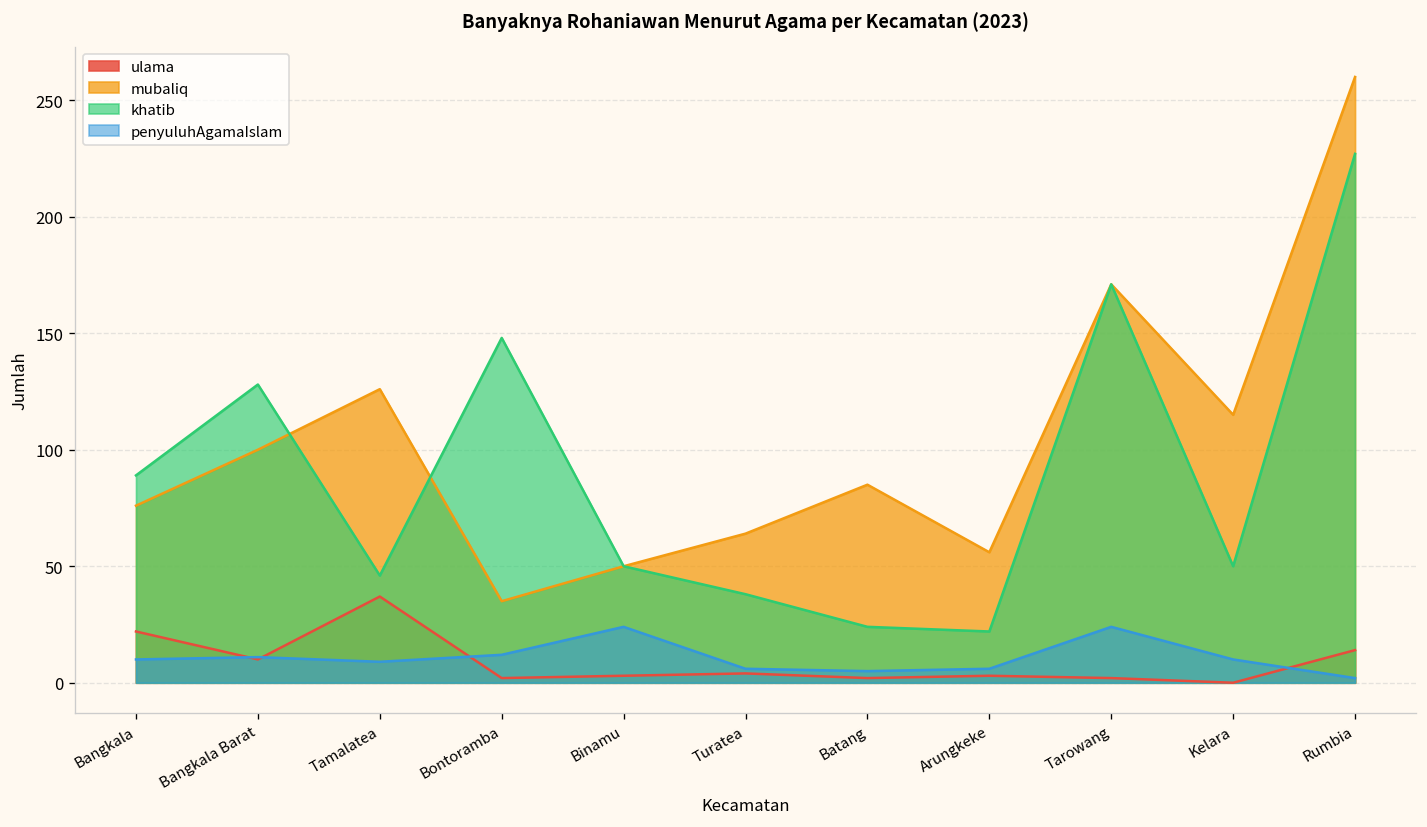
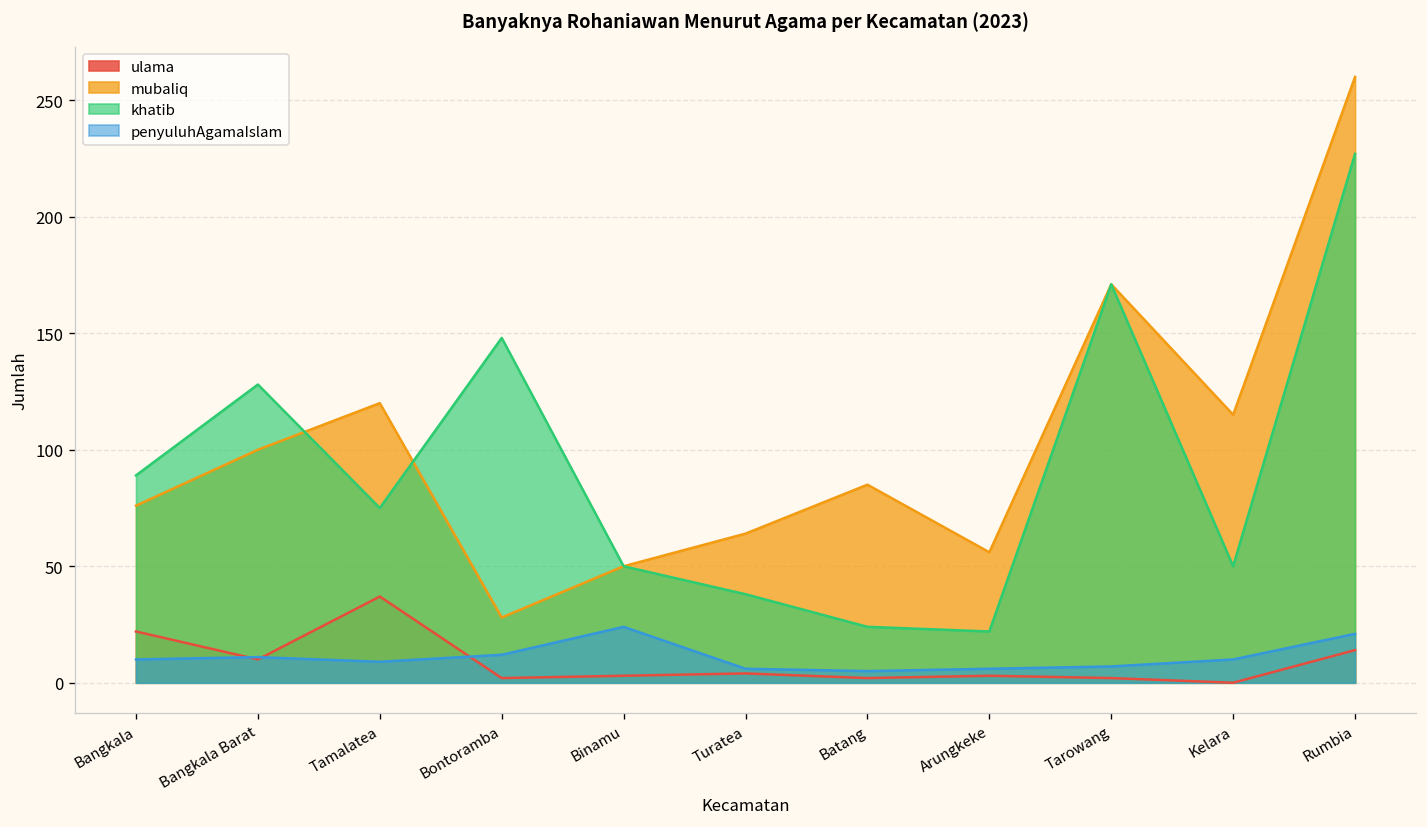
  {
    "ulama": {
      "Bangkala": 22,
      "Tamalatea": 37,
      "Bontoramba": 2,
      "Binamu": 3,
      "Turatea": 4,
      "Batang": 2,
      "Arungkeke": 3,
      "Tarowang": 2,
      "Kelara": 0,
      "Rumbia": 14
    },
    "mubaliq": {
      "Bangkala": 76,
      "Bangkala Barat": 100,
-     "Tamalatea": 126,
-     "Bontoramba": 35,
+     "Tamalatea": 120,
+     "Bontoramba": 28,
      "Turatea": 64,
      "Batang": 85,
      "Arungkeke": 56,
      "Kelara": 115,
      "Rumbia": 260
    },
    "khatib": {
      "Bangkala": 89,
      "Bangkala Barat": 128,
-     "Tamalatea": 46,
+     "Tamalatea": 75,
      "Bontoramba": 148,
      "Turatea": 38,
      "Batang": 24,
      "Arungkeke": 22,
      "Kelara": 50,
      "Rumbia": 227
    },
    "penyuluhAgamaIslam": {
      "Bangkala": 10,
      "Tamalatea": 9,
      "Bontoramba": 12,
      "Binamu": 24,
      "Turatea": 6,
      "Batang": 5,
      "Arungkeke": 6,
-     "Tarowang": 24,
+     "Tarowang": 7,
      "Kelara": 10,
-     "Rumbia": 2
+     "Rumbia": 21
    }
  }
